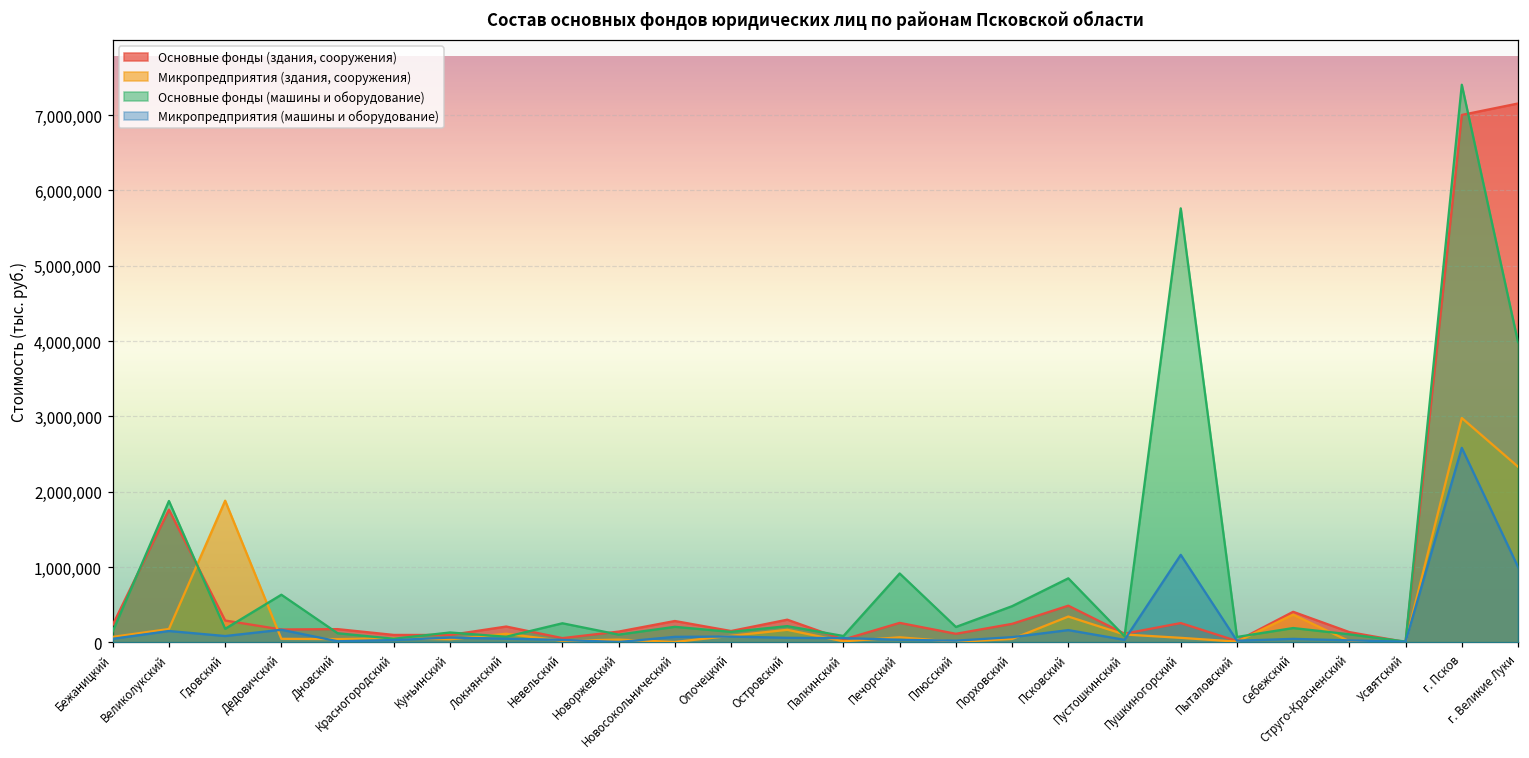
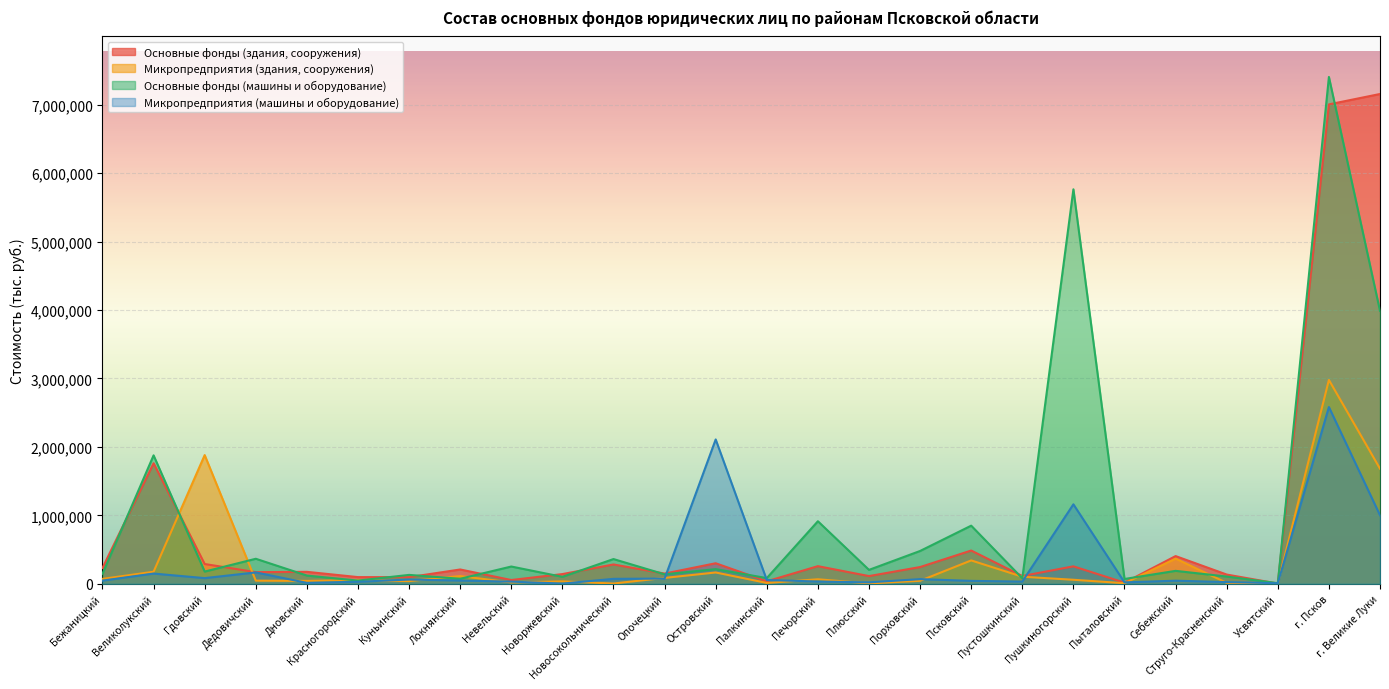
  {
    "Основные фонды (здания, сооружения)": {
      "Бежаницкий": "200,000",
      "Великолукский": "1,800,000",
      "Гдовский": "300,000",
      "Дновский": "200,000",
      "Красногородский": "100,000",
      "Локнянский": "200,000",
      "Новоржевский": "100,000",
      "Новосокольнический": "300,000",
      "Островский": "300,000",
      "Печорский": "300,000",
      "Плюсский": "100,000",
      "Порховский": "200,000",
      "Псковский": "500,000",
      "Пушкиногорский": "300,000",
      "Себежский": "400,000",
      "г. Псков": "7,000,000",
      "г. Великие Луки": "7,200,000"
    },
    "Микропредприятия (здания, сооружения)": {
      "Гдовский": "1,900,000",
      "Дедовичский": "0",
      "Локнянский": "100,000",
      "Новосокольнический": "0",
      "Островский": "200,000",
      "Псковский": "300,000",
      "Пушкиногорский": "100,000",
      "Себежский": "400,000",
      "г. Псков": "3,000,000",
-     "г. Великие Луки": "2,300,000"
+     "г. Великие Луки": "1,700,000"
    },
    "Основные фонды (машины и оборудование)": {
      "Бежаницкий": "100,000",
      "Великолукский": "1,900,000",
      "Гдовский": "200,000",
-     "Дедовичский": "600,000",
+     "Дедовичский": "400,000",
      "Дновский": "100,000",
      "Невельский": "300,000",
      "Новоржевский": "100,000",
-     "Новосокольнический": "200,000",
+     "Новосокольнический": "400,000",
      "Островский": "200,000",
      "Печорский": "900,000",
      "Плюсский": "200,000",
      "Порховский": "500,000",
      "Псковский": "800,000",
      "Пушкиногорский": "5,800,000",
      "Пыталовский": "100,000",
      "Себежский": "200,000",
      "г. Псков": "7,400,000",
      "г. Великие Луки": "4,000,000"
    },
    "Микропредприятия (машины и оборудование)": {
      "Гдовский": "100,000",
      "Новосокольнический": "100,000",
-     "Островский": "100,000",
-     "Псковский": "200,000",
+     "Островский": "2,100,000",
+     "Псковский": "0",
      "Пустошкинский": "0",
      "Пушкиногорский": "1,200,000",
      "Себежский": "0",
      "г. Псков": "2,600,000",
      "г. Великие Луки": "1,000,000"
    }
  }
